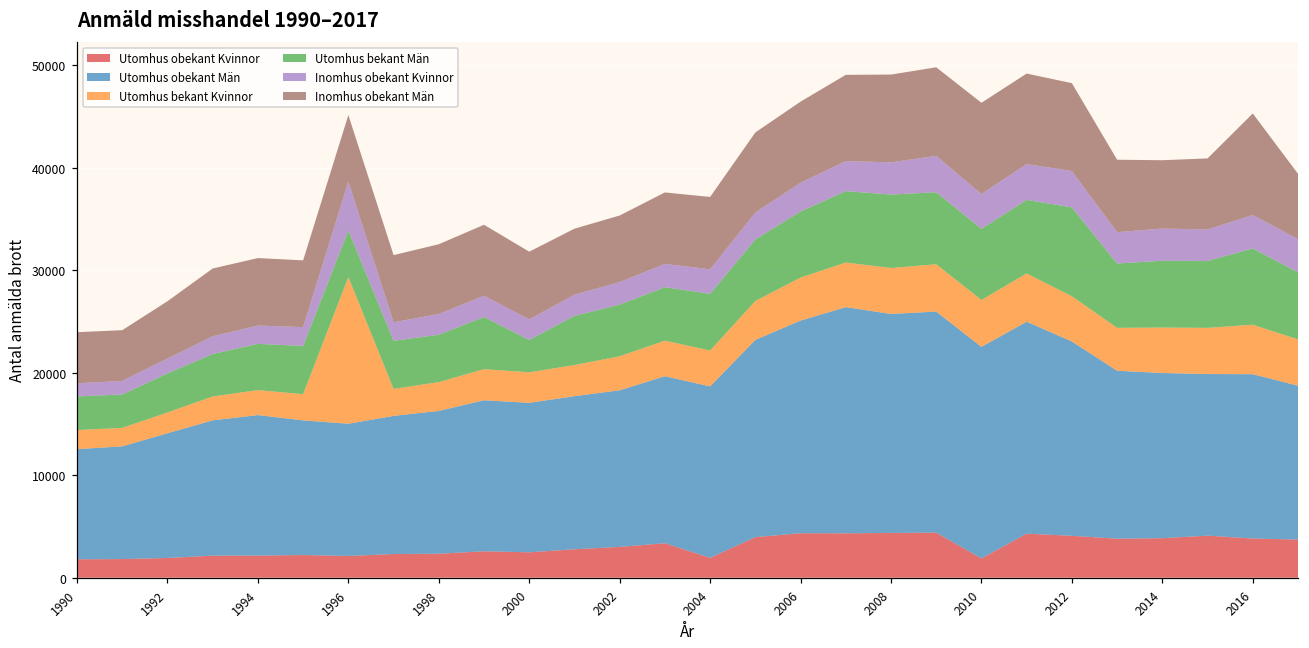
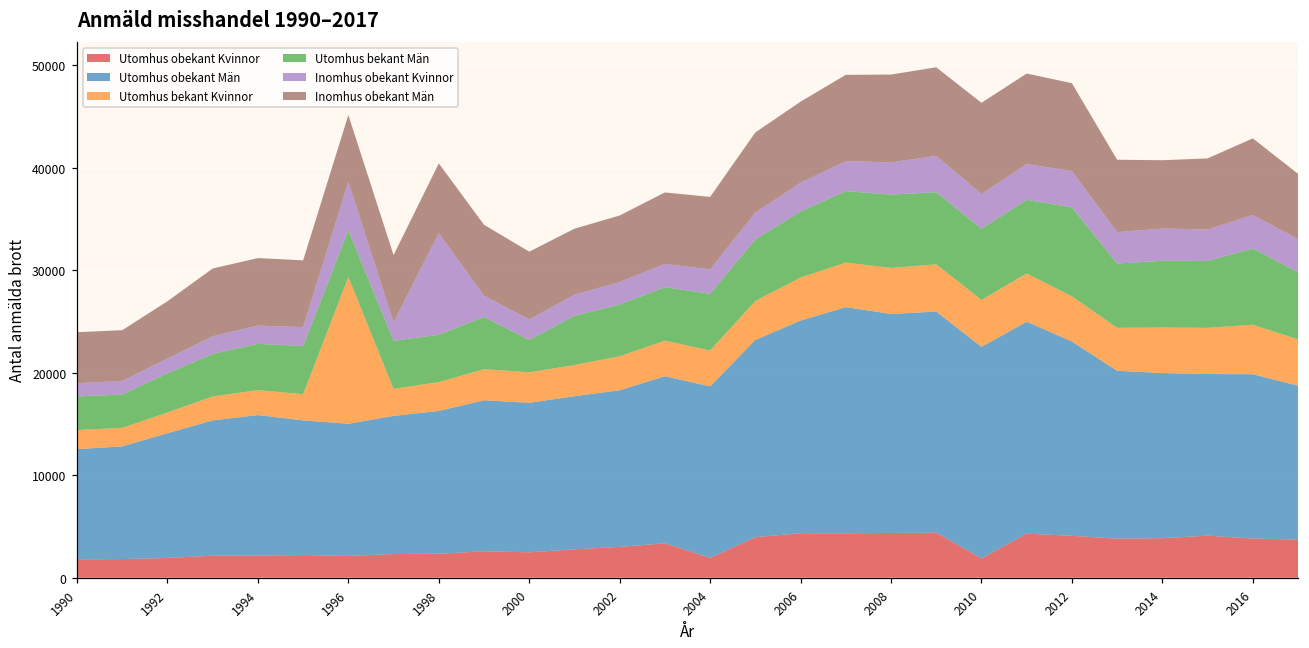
  {
    "Utomhus obekant Kvinnor": {
      "1990": 2000,
      "1992": 2000,
      "1994": 2000,
      "1996": 2000,
      "1998": 2000,
      "2000": 2000,
      "2002": 3000,
      "2004": 2000,
      "2006": 4000,
      "2008": 4000,
      "2010": 2000,
      "2012": 4000,
      "2014": 4000,
      "2016": 4000
    },
    "Utomhus obekant Män": {
      "1990": 11000,
      "1992": 12000,
      "1994": 14000,
      "1996": 13000,
      "1998": 14000,
      "2000": 15000,
      "2002": 15000,
      "2004": 17000,
      "2006": 21000,
      "2008": 21000,
      "2010": 21000,
      "2012": 19000,
      "2014": 16000,
      "2016": 16000
    },
    "Utomhus bekant Kvinnor": {
      "1990": 2000,
      "1992": 2000,
      "1994": 2000,
      "1996": 14000,
      "1998": 3000,
      "2000": 3000,
      "2002": 3000,
      "2004": 3000,
      "2006": 4000,
      "2008": 4000,
      "2010": 5000,
      "2012": 4000,
      "2014": 4000,
      "2016": 5000
    },
    "Utomhus bekant Män": {
      "1990": 3000,
      "1992": 4000,
      "1994": 5000,
      "1996": 5000,
      "1998": 5000,
      "2000": 3000,
      "2002": 5000,
      "2004": 6000,
      "2006": 6000,
      "2008": 7000,
      "2010": 7000,
      "2012": 9000,
      "2014": 7000,
      "2016": 7000
    },
    "Inomhus obekant Kvinnor": {
      "1990": 1000,
      "1992": 1000,
      "1994": 2000,
      "1996": 5000,
-     "1998": 2000,
+     "1998": 10000,
      "2000": 2000,
      "2002": 2000,
      "2004": 2000,
      "2006": 3000,
      "2008": 3000,
      "2010": 3000,
      "2012": 4000,
      "2014": 3000,
      "2016": 3000
    },
    "Inomhus obekant Män": {
      "1990": 5000,
      "1992": 6000,
      "1994": 7000,
      "1996": 6000,
      "1998": 7000,
      "2000": 7000,
      "2002": 6000,
      "2004": 7000,
      "2006": 8000,
      "2008": 9000,
      "2010": 9000,
      "2012": 9000,
      "2014": 7000,
-     "2016": 10000
+     "2016": 7000
    }
  }
